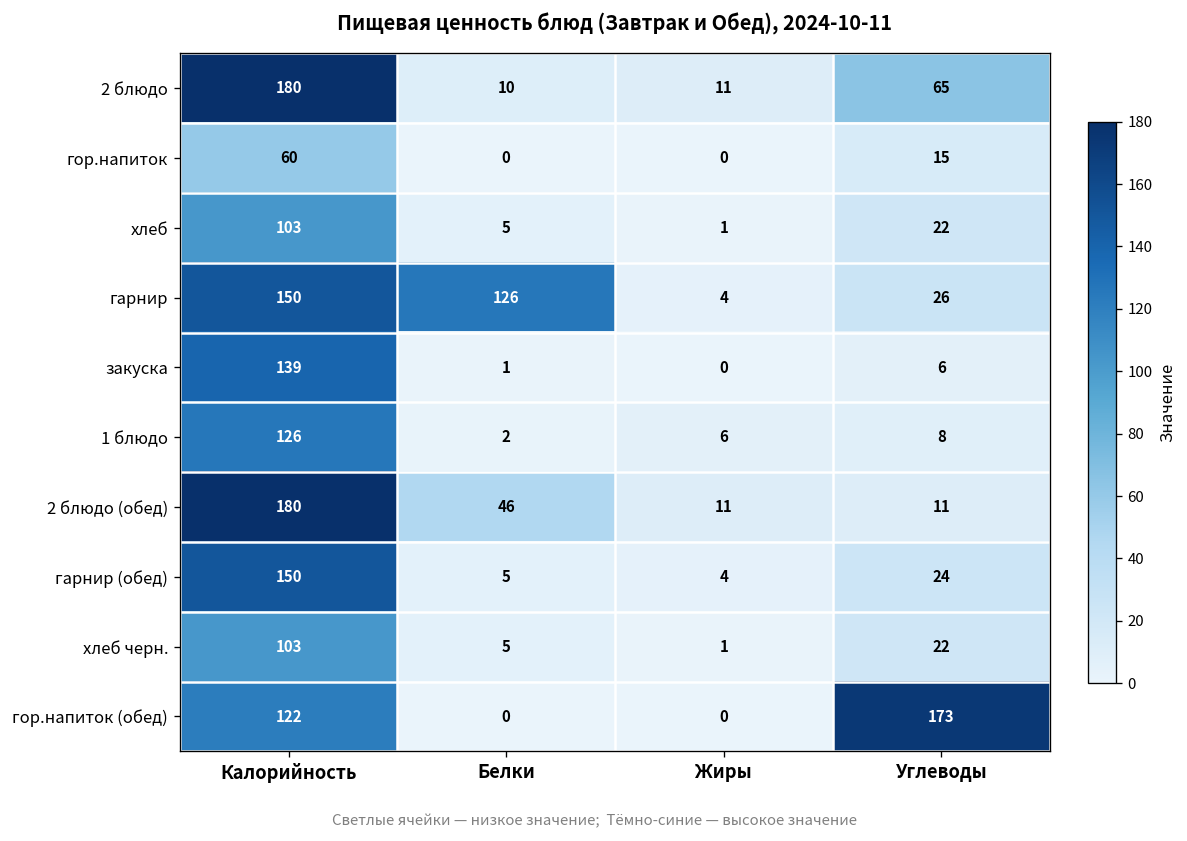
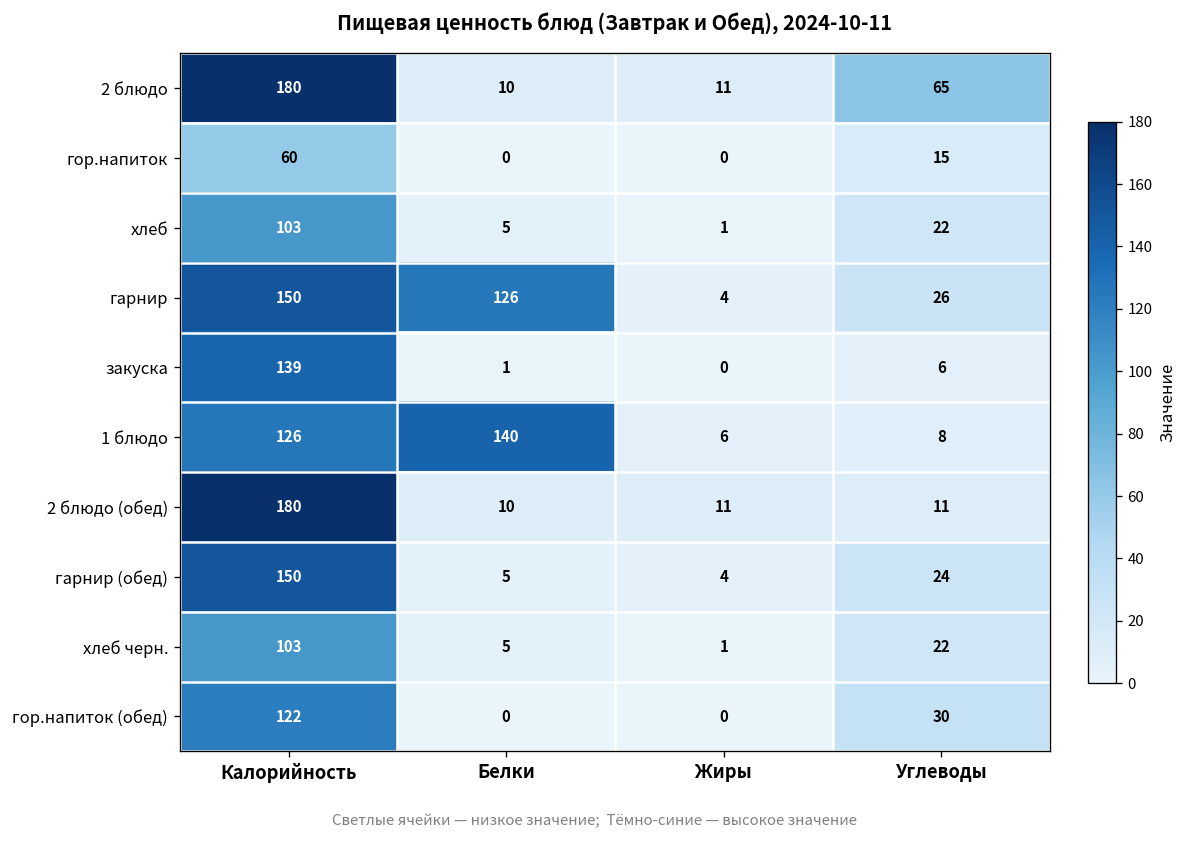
  {
    "2 блюдо": {
      "Калорийность": 180,
      "Белки": 10,
      "Жиры": 11,
      "Углеводы": 65
    },
    "гор.напиток": {
      "Калорийность": 60,
      "Белки": 0,
      "Жиры": 0,
      "Углеводы": 15
    },
    "хлеб": {
      "Калорийность": 103,
      "Белки": 5,
      "Жиры": 1,
      "Углеводы": 22
    },
    "гарнир": {
      "Калорийность": 150,
      "Белки": 126,
      "Жиры": 4,
      "Углеводы": 26
    },
    "закуска": {
      "Калорийность": 139,
      "Белки": 1,
      "Жиры": 0,
      "Углеводы": 6
    },
    "1 блюдо": {
      "Калорийность": 126,
-     "Белки": 2,
+     "Белки": 140,
      "Жиры": 6,
      "Углеводы": 8
    },
    "2 блюдо (обед)": {
      "Калорийность": 180,
-     "Белки": 46,
+     "Белки": 10,
      "Жиры": 11,
      "Углеводы": 11
    },
    "гарнир (обед)": {
      "Калорийность": 150,
      "Белки": 5,
      "Жиры": 4,
      "Углеводы": 24
    },
    "хлеб черн.": {
      "Калорийность": 103,
      "Белки": 5,
      "Жиры": 1,
      "Углеводы": 22
    },
    "гор.напиток (обед)": {
      "Калорийность": 122,
      "Белки": 0,
      "Жиры": 0,
-     "Углеводы": 173
+     "Углеводы": 30
    }
  }
